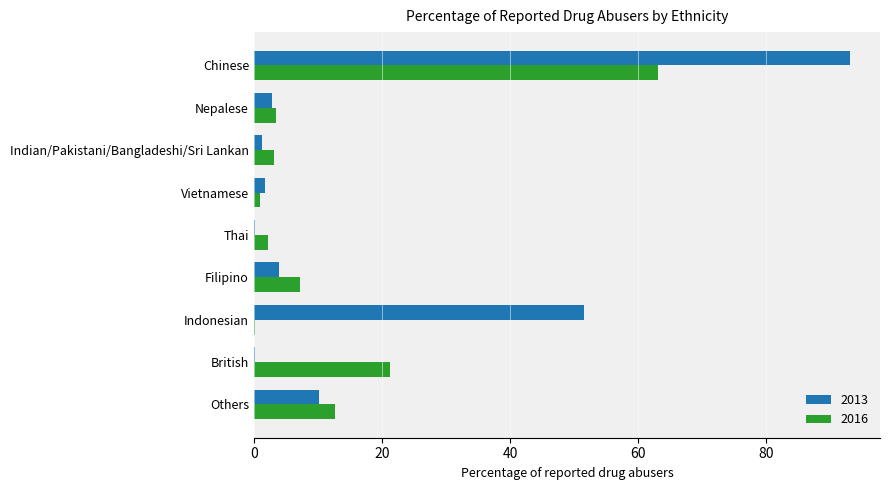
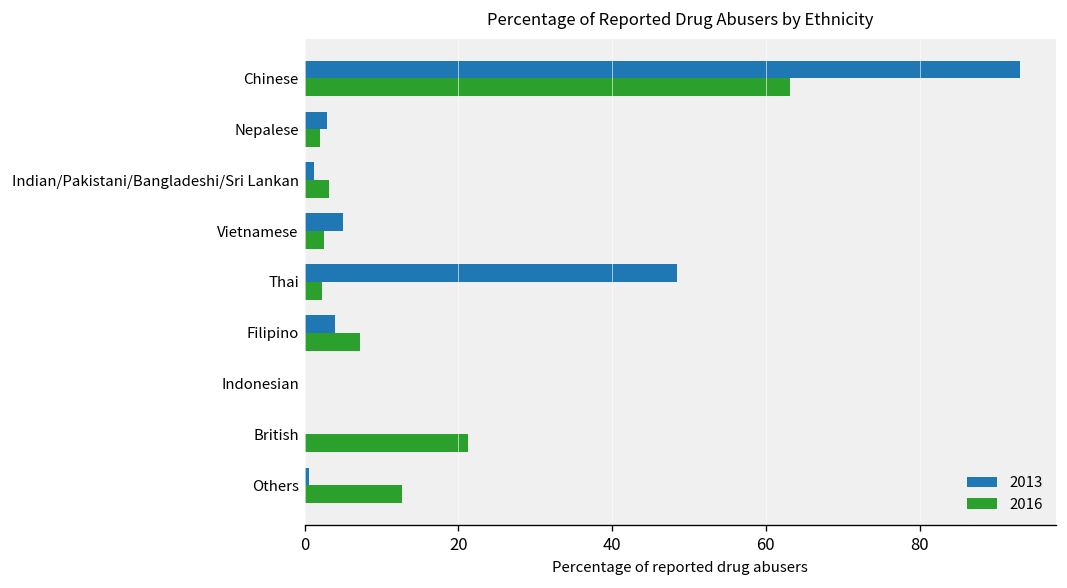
  {
    "2013": {
      "Chinese": 93,
      "Nepalese": 3,
      "Indian/Pakistani/Bangladeshi/Sri Lankan": 1,
-     "Vietnamese": 2,
-     "Thai": 0,
+     "Vietnamese": 5,
+     "Thai": 48,
      "Filipino": 4,
-     "Indonesian": 52,
-     "Others": 10
+     "Indonesian": 0,
+     "Others": 1
    },
    "2016": {
      "Chinese": 63,
-     "Nepalese": 3,
+     "Nepalese": 2,
      "Indian/Pakistani/Bangladeshi/Sri Lankan": 3,
-     "Vietnamese": 1,
+     "Vietnamese": 3,
      "Thai": 2,
      "Filipino": 7,
      "British": 21,
      "Others": 13
    }
  }
